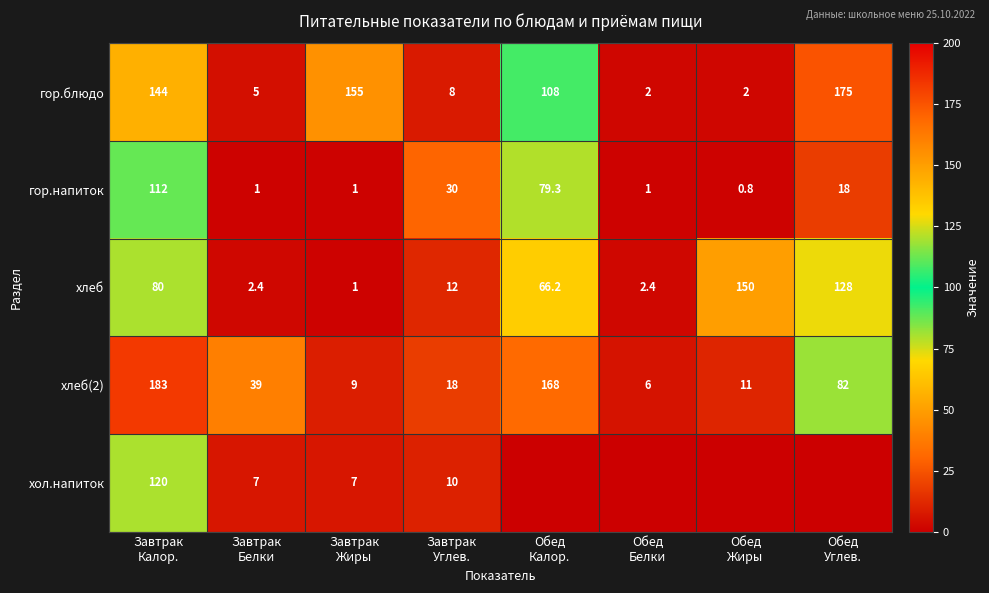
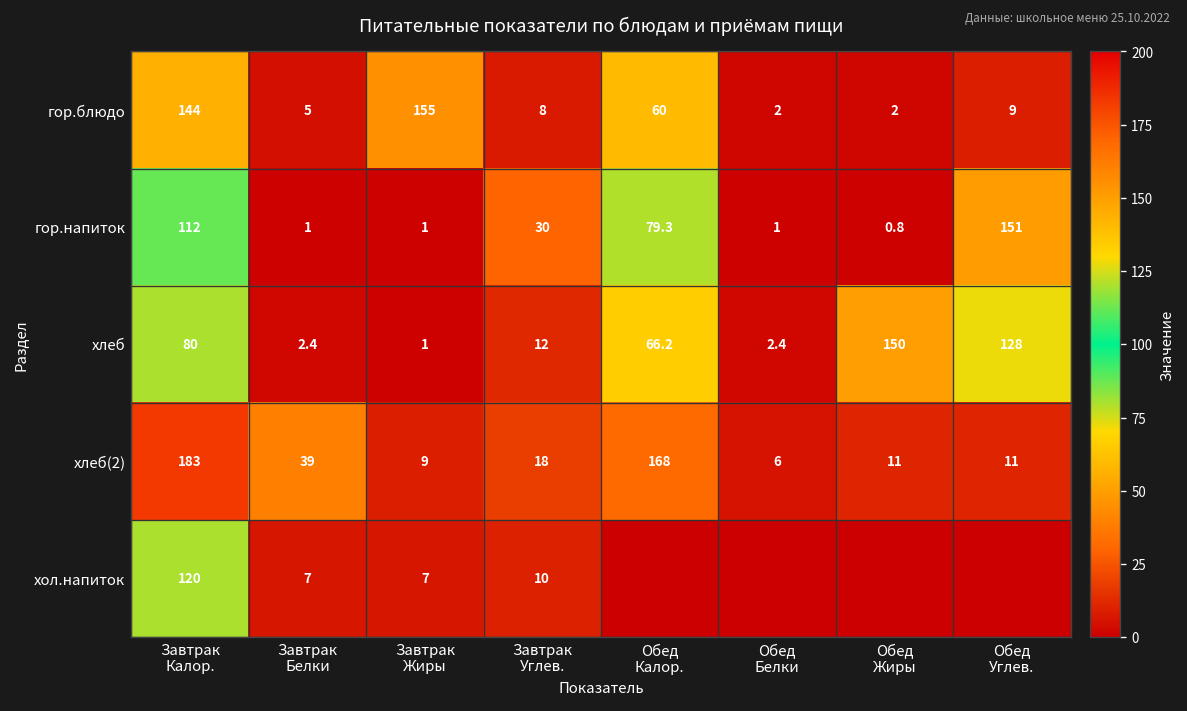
  {
    "гор.блюдо": {
      "Завтрак Калор.": 144,
      "Завтрак Белки": 5,
      "Завтрак Жиры": 155,
      "Завтрак Углев.": 8,
-     "Обед Калор.": 108,
+     "Обед Калор.": 60,
      "Обед Белки": 2,
      "Обед Жиры": 2,
-     "Обед Углев.": 175
+     "Обед Углев.": 9
    },
    "гор.напиток": {
      "Завтрак Калор.": 112,
      "Завтрак Белки": 1,
      "Завтрак Жиры": 1,
      "Завтрак Углев.": 30,
      "Обед Калор.": 79.3,
      "Обед Белки": 1,
      "Обед Жиры": 0.8,
-     "Обед Углев.": 18
+     "Обед Углев.": 151
    },
    "хлеб": {
      "Завтрак Калор.": 80,
      "Завтрак Белки": 2.4,
      "Завтрак Жиры": 1,
      "Завтрак Углев.": 12,
      "Обед Калор.": 66.2,
      "Обед Белки": 2.4,
      "Обед Жиры": 150,
      "Обед Углев.": 128
    },
    "хлеб(2)": {
      "Завтрак Калор.": 183,
      "Завтрак Белки": 39,
      "Завтрак Жиры": 9,
      "Завтрак Углев.": 18,
      "Обед Калор.": 168,
      "Обед Белки": 6,
      "Обед Жиры": 11,
-     "Обед Углев.": 82
+     "Обед Углев.": 11
    },
    "хол.напиток": {
      "Завтрак Калор.": 120,
      "Завтрак Белки": 7,
      "Завтрак Жиры": 7,
      "Завтрак Углев.": 10
    }
  }
